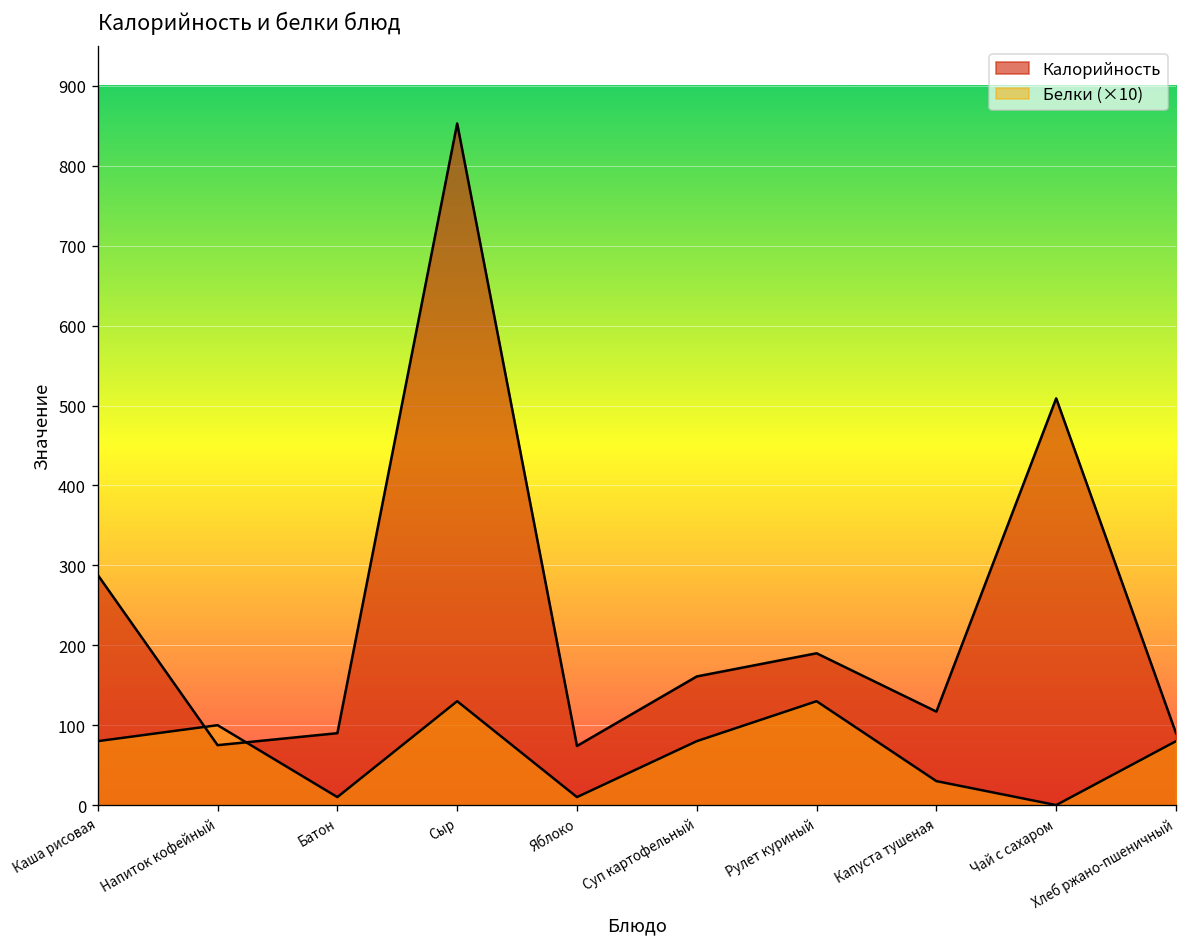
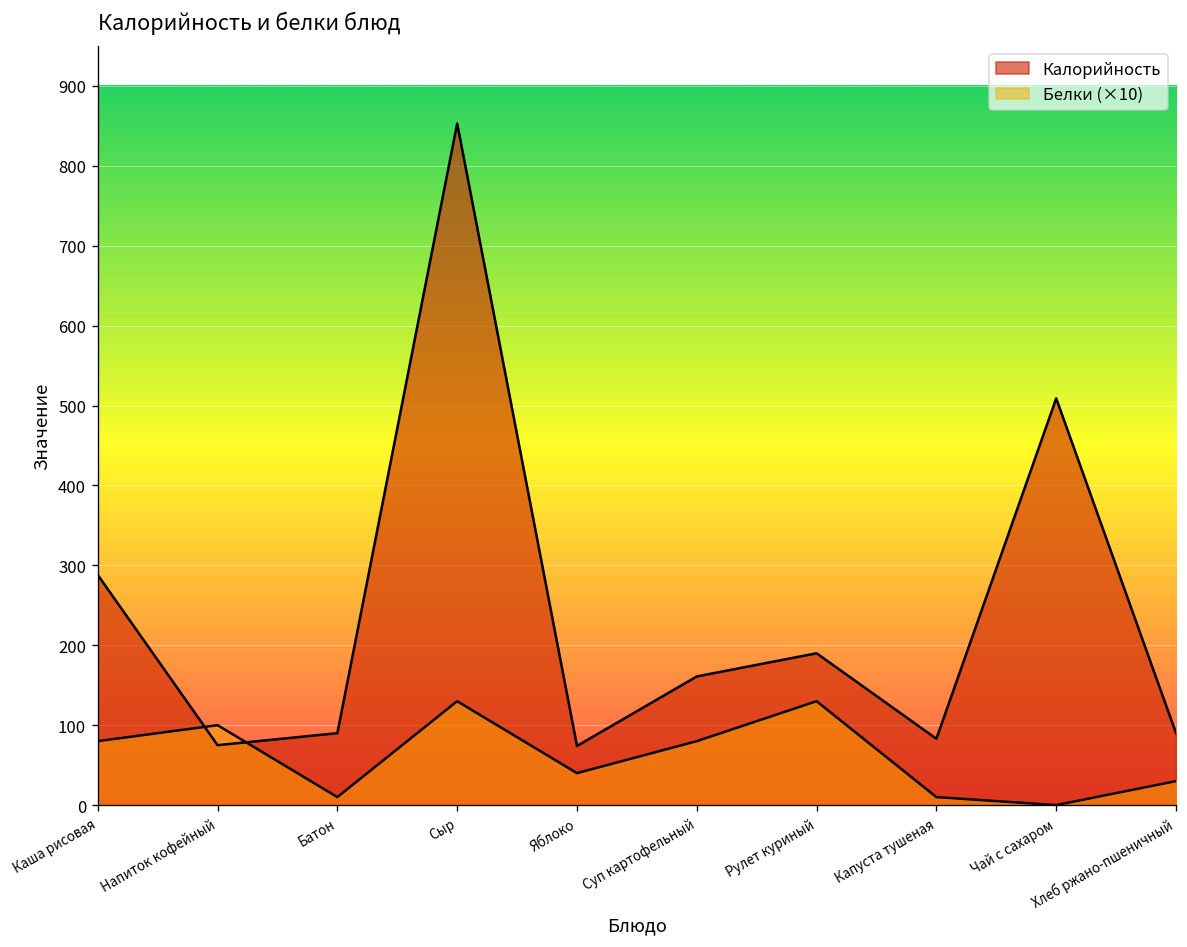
  {
    "Калорийность": {
      "Каша рисовая": 290,
      "Напиток кофейный": 80,
      "Батон": 90,
      "Сыр": 850,
      "Яблоко": 70,
      "Суп картофельный": 160,
      "Рулет куриный": 190,
-     "Капуста тушеная": 120,
+     "Капуста тушеная": 80,
      "Чай с сахаром": 510,
      "Хлеб ржано-пшеничный": 90
    },
    "Белки (×10)": {
      "Каша рисовая": 80,
      "Напиток кофейный": 100,
      "Батон": 10,
      "Сыр": 130,
-     "Яблоко": 10,
+     "Яблоко": 40,
      "Суп картофельный": 80,
      "Рулет куриный": 130,
-     "Капуста тушеная": 30,
+     "Капуста тушеная": 10,
      "Чай с сахаром": 0,
-     "Хлеб ржано-пшеничный": 80
+     "Хлеб ржано-пшеничный": 30
    }
  }
